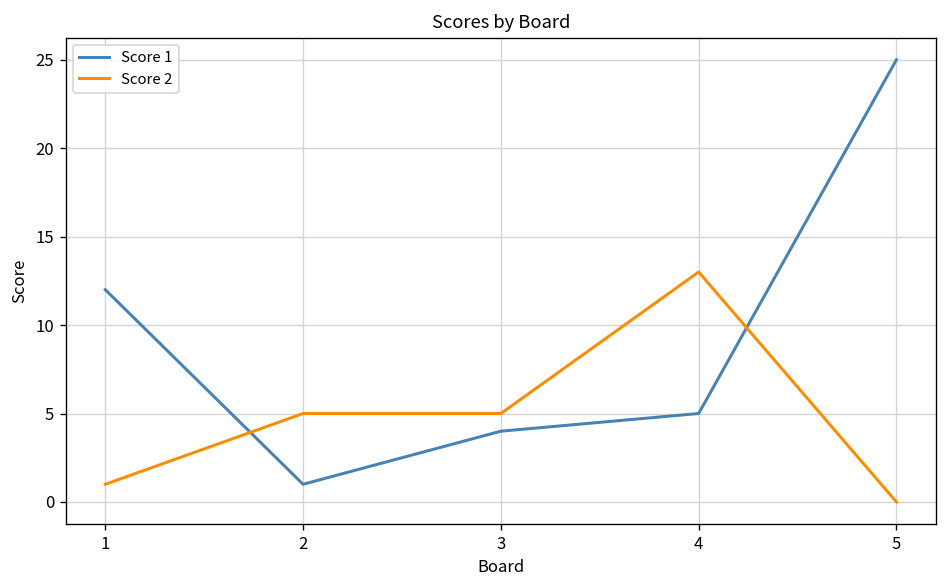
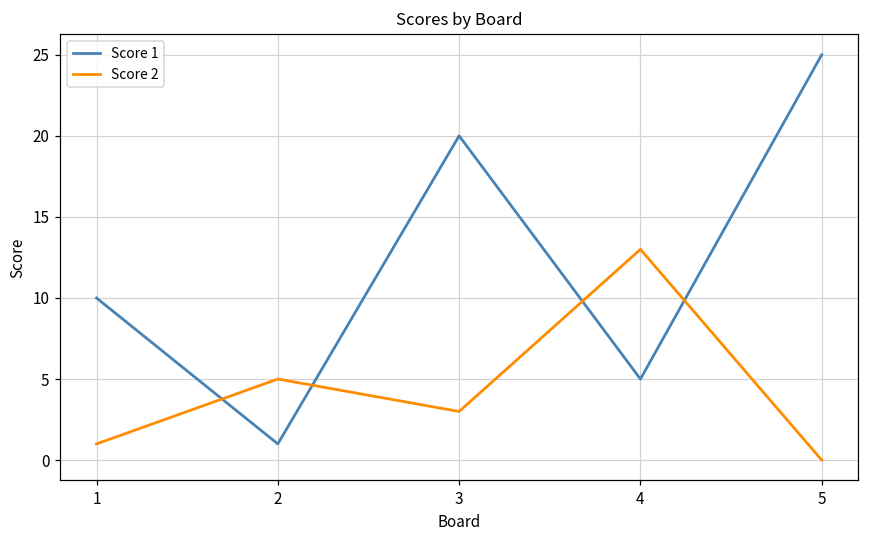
  {
    "Score 1": {
-     "1": 12,
+     "1": 10,
      "2": 1,
-     "3": 4,
+     "3": 20,
      "4": 5,
      "5": 25
    },
    "Score 2": {
      "1": 1,
      "2": 5,
-     "3": 5,
+     "3": 3,
      "4": 13,
      "5": 0
    }
  }
